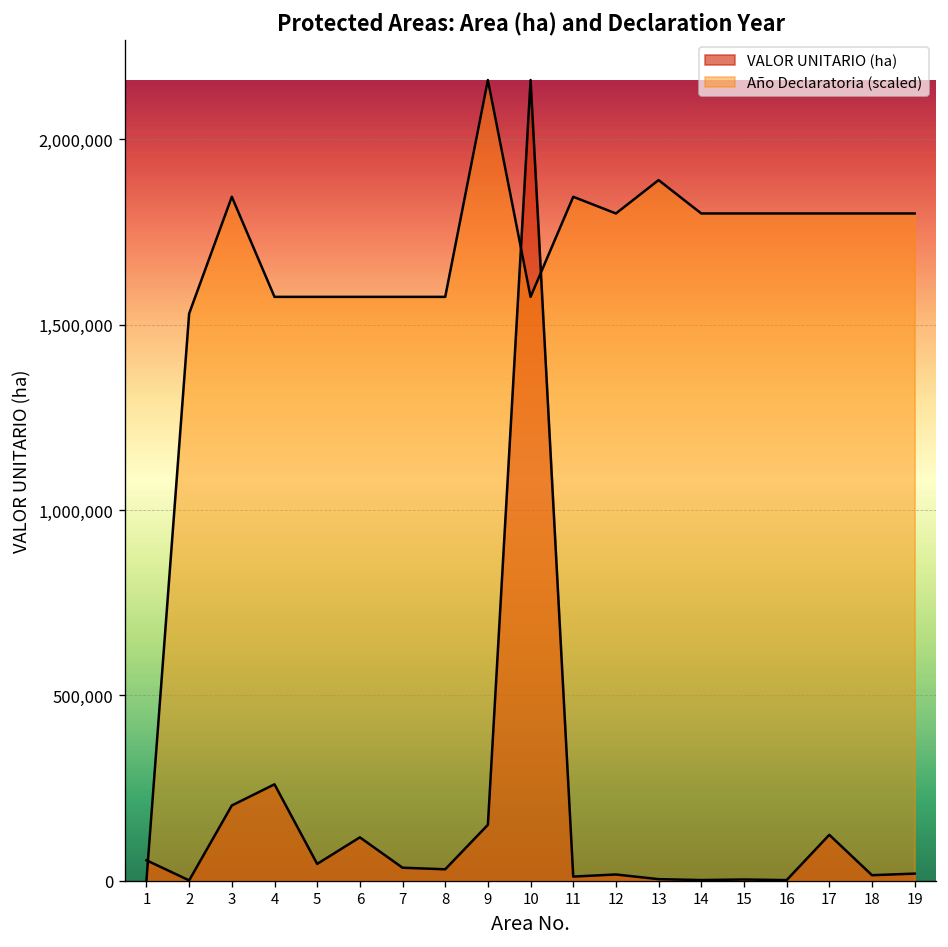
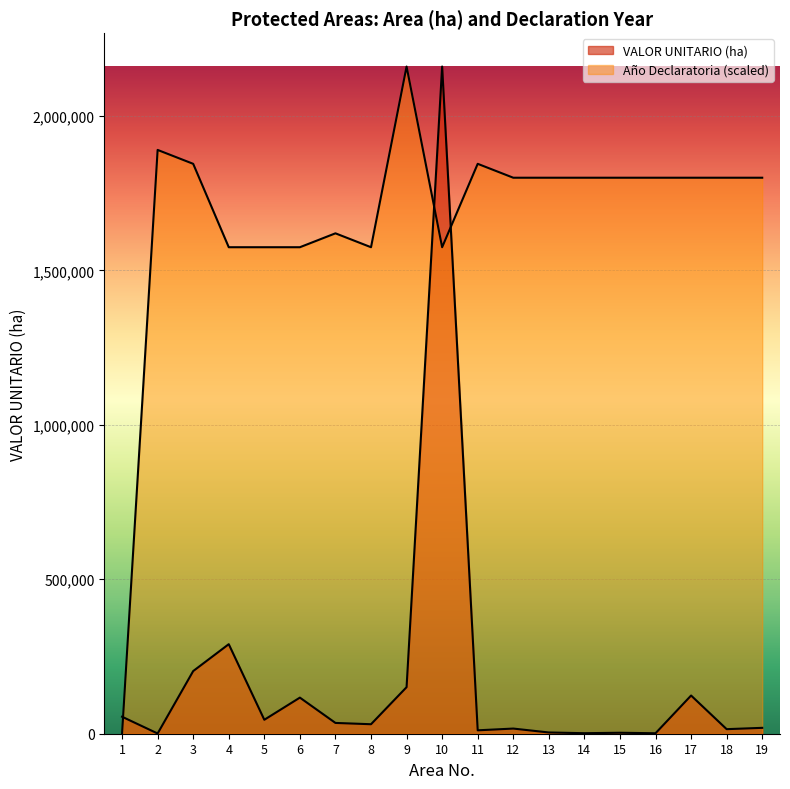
  {
    "VALOR UNITARIO (ha)": {
      "1": "60,000",
      "2": "0",
      "3": "200,000",
-     "4": "260,000",
+     "4": "290,000",
      "5": "50,000",
      "6": "120,000",
      "7": "30,000",
      "8": "30,000",
      "9": "150,000",
      "10": "2,160,000",
      "11": "10,000",
      "12": "20,000",
      "13": "0",
      "14": "0",
      "15": "0",
      "16": "0",
      "17": "120,000",
      "18": "10,000",
      "19": "20,000"
    },
    "Año Declaratoria (scaled)": {
      "1": "0",
-     "2": "1,530,000",
+     "2": "1,890,000",
      "3": "1,850,000",
      "4": "1,580,000",
      "5": "1,580,000",
      "6": "1,580,000",
-     "7": "1,580,000",
+     "7": "1,620,000",
      "8": "1,580,000",
      "9": "2,160,000",
      "10": "1,580,000",
      "11": "1,850,000",
      "12": "1,800,000",
-     "13": "1,890,000",
+     "13": "1,800,000",
      "14": "1,800,000",
      "15": "1,800,000",
      "16": "1,800,000",
      "17": "1,800,000",
      "18": "1,800,000",
      "19": "1,800,000"
    }
  }
